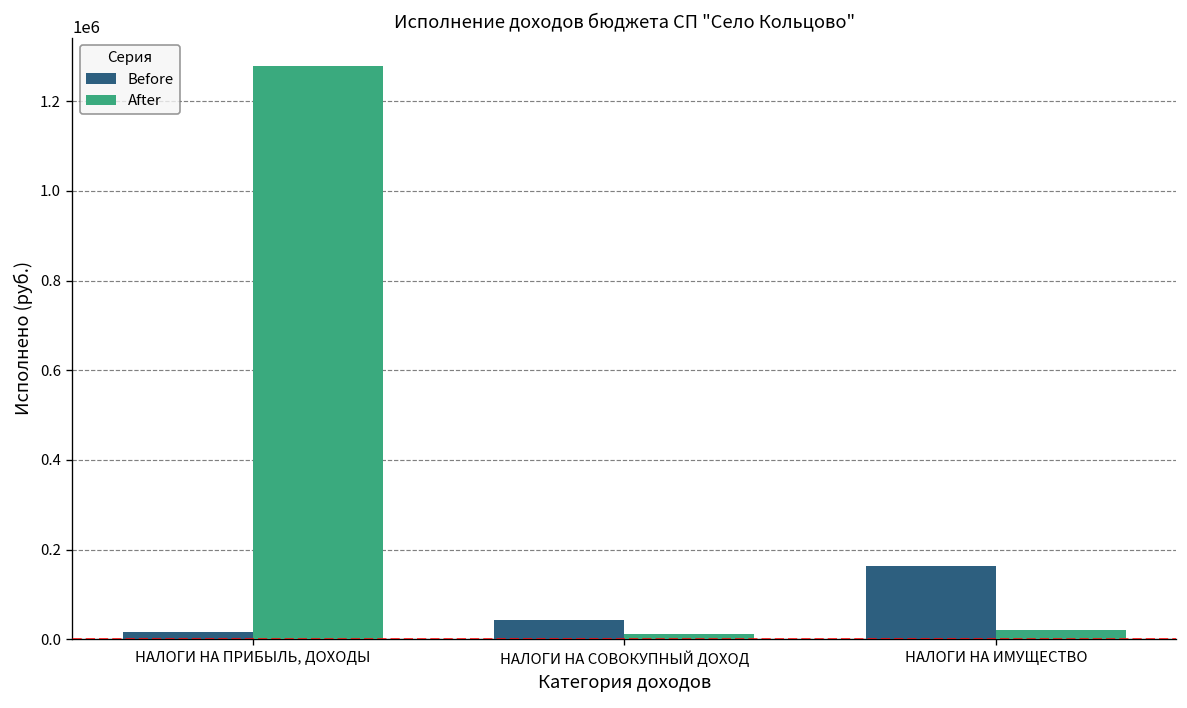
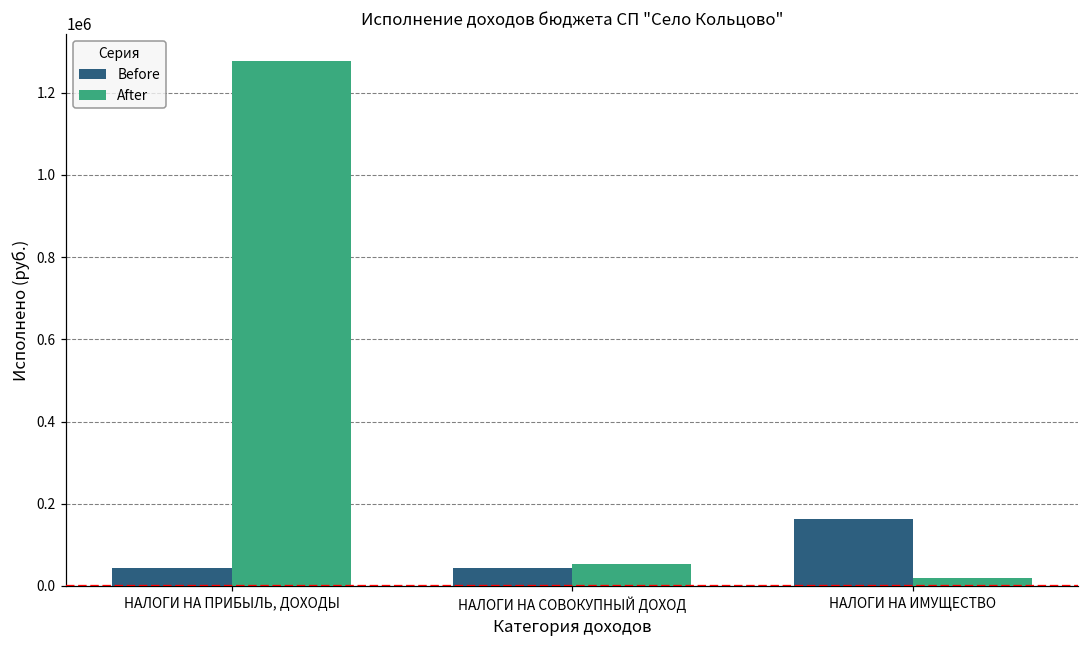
  {
    "Before": {
-     "НАЛОГИ НА ПРИБЫЛЬ, ДОХОДЫ": 20000,
+     "НАЛОГИ НА ПРИБЫЛЬ, ДОХОДЫ": 40000,
      "НАЛОГИ НА СОВОКУПНЫЙ ДОХОД": 40000,
      "НАЛОГИ НА ИМУЩЕСТВО": 160000
    },
    "After": {
      "НАЛОГИ НА ПРИБЫЛЬ, ДОХОДЫ": 1280000,
-     "НАЛОГИ НА СОВОКУПНЫЙ ДОХОД": 10000,
+     "НАЛОГИ НА СОВОКУПНЫЙ ДОХОД": 50000,
      "НАЛОГИ НА ИМУЩЕСТВО": 20000
    }
  }
